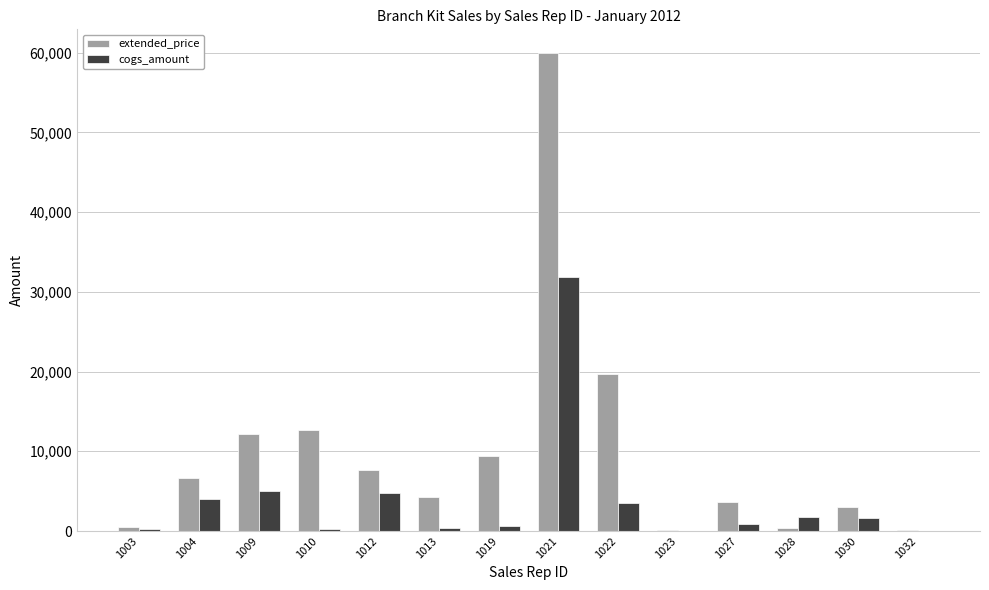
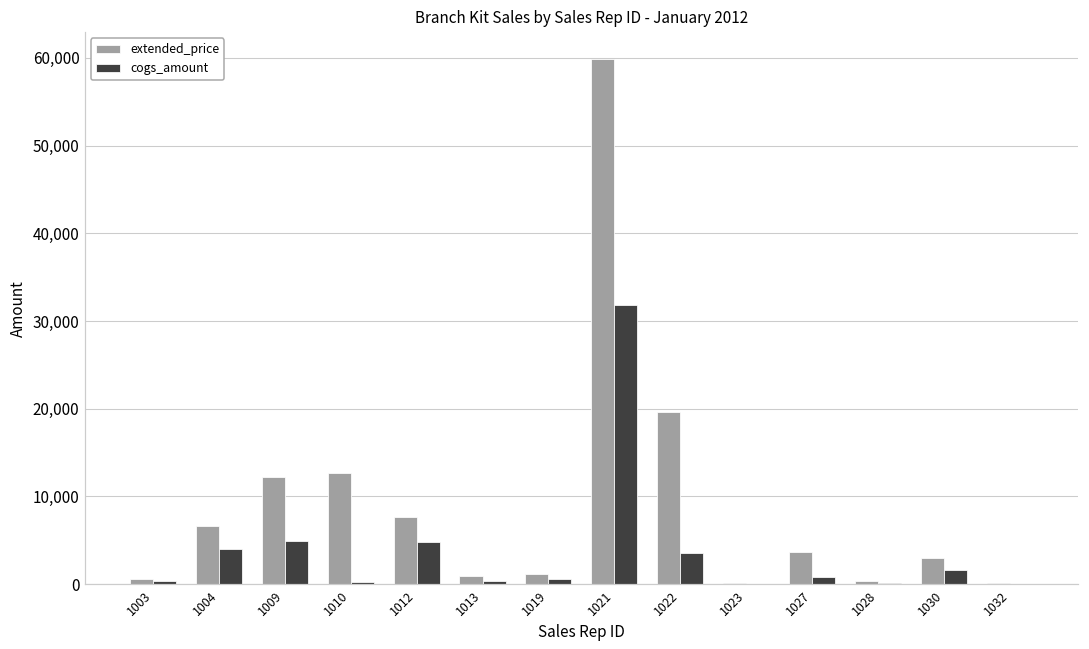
  {
    "extended_price": {
      "1003": "1,000",
      "1004": "7,000",
      "1009": "12,000",
      "1010": "13,000",
      "1012": "8,000",
-     "1013": "4,000",
-     "1019": "9,000",
+     "1013": "1,000",
+     "1019": "1,000",
      "1021": "60,000",
      "1022": "20,000",
      "1027": "4,000",
      "1028": "0",
      "1030": "3,000"
    },
    "cogs_amount": {
      "1004": "4,000",
      "1009": "5,000",
      "1012": "5,000",
      "1013": "0",
      "1019": "1,000",
      "1021": "32,000",
      "1022": "4,000",
      "1027": "1,000",
-     "1028": "2,000",
+     "1028": "0",
      "1030": "2,000"
    }
  }
